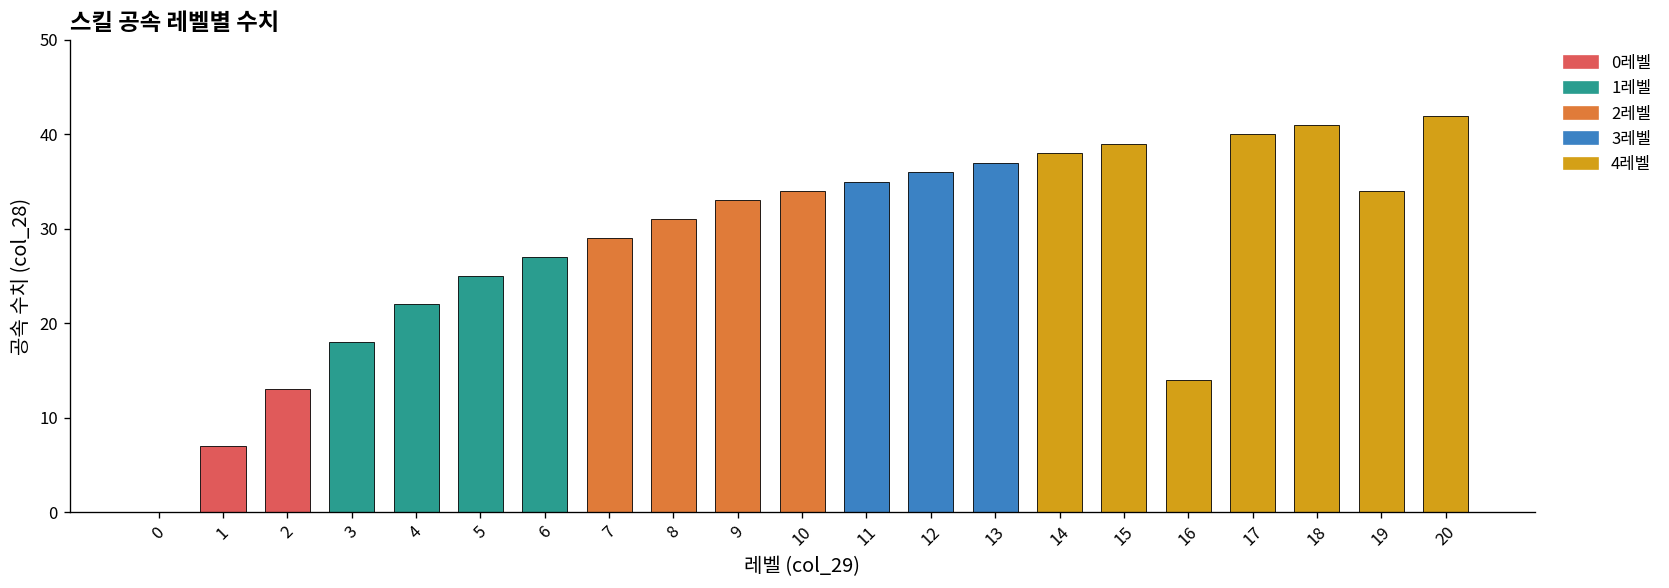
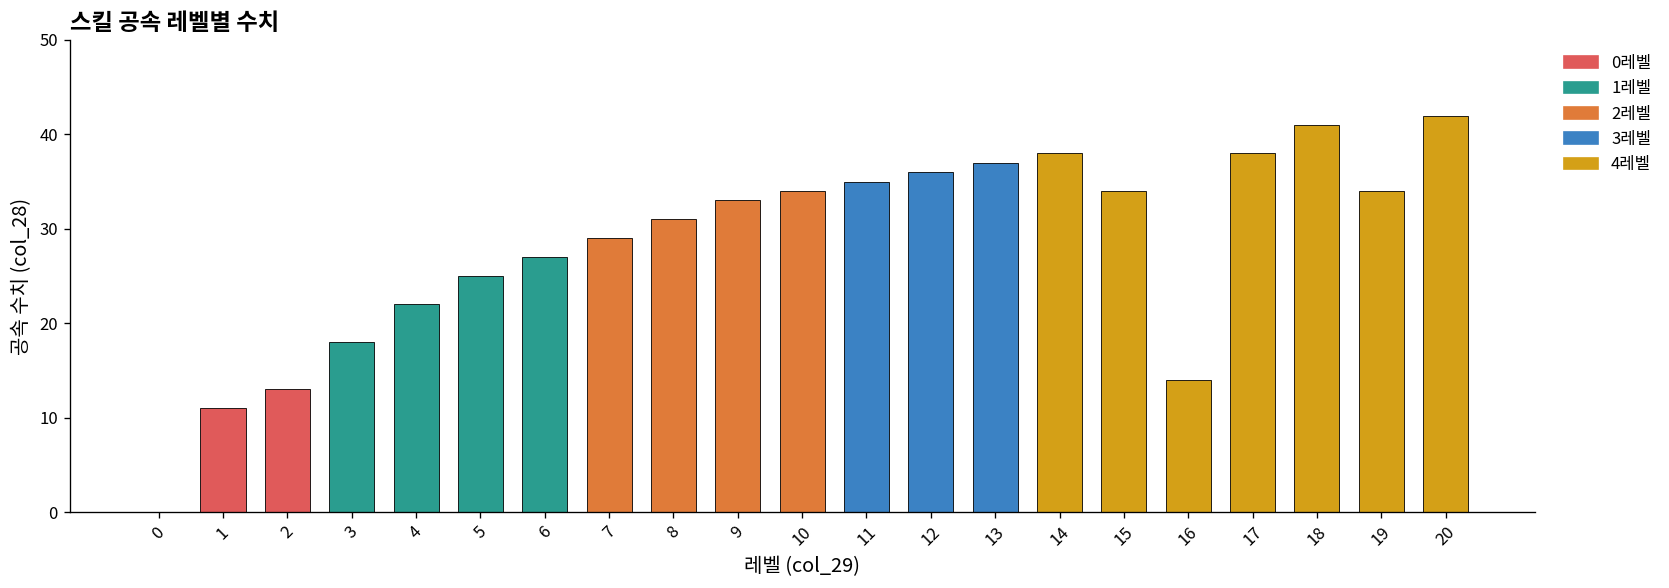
  {
    "0": 0,
-   "1": 7,
+   "1": 11,
    "2": 13,
    "3": 18,
    "4": 22,
    "5": 25,
    "6": 27,
    "7": 29,
    "8": 31,
    "9": 33,
    "10": 34,
    "11": 35,
    "12": 36,
    "13": 37,
    "14": 38,
-   "15": 39,
+   "15": 34,
    "16": 14,
-   "17": 40,
+   "17": 38,
    "18": 41,
    "19": 34,
    "20": 42
  }
